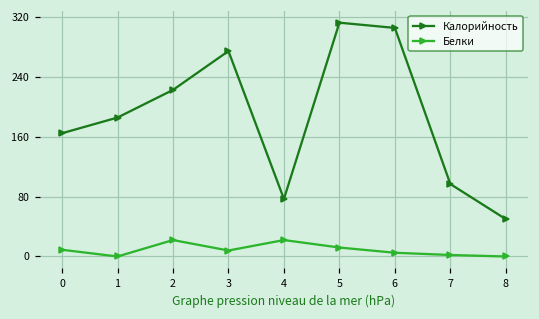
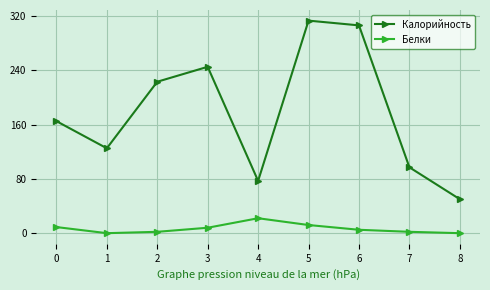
  {
    "Калорийность": {
      "0": 170,
-     "1": 190,
+     "1": 130,
      "2": 220,
-     "3": 280,
+     "3": 250,
      "4": 80,
      "5": 310,
      "6": 310,
      "7": 100,
      "8": 50
    },
    "Белки": {
      "0": 10,
      "1": 0,
-     "2": 20,
+     "2": 0,
      "3": 10,
      "4": 20,
      "5": 10,
      "6": 10,
      "7": 0,
      "8": 0
    }
  }
